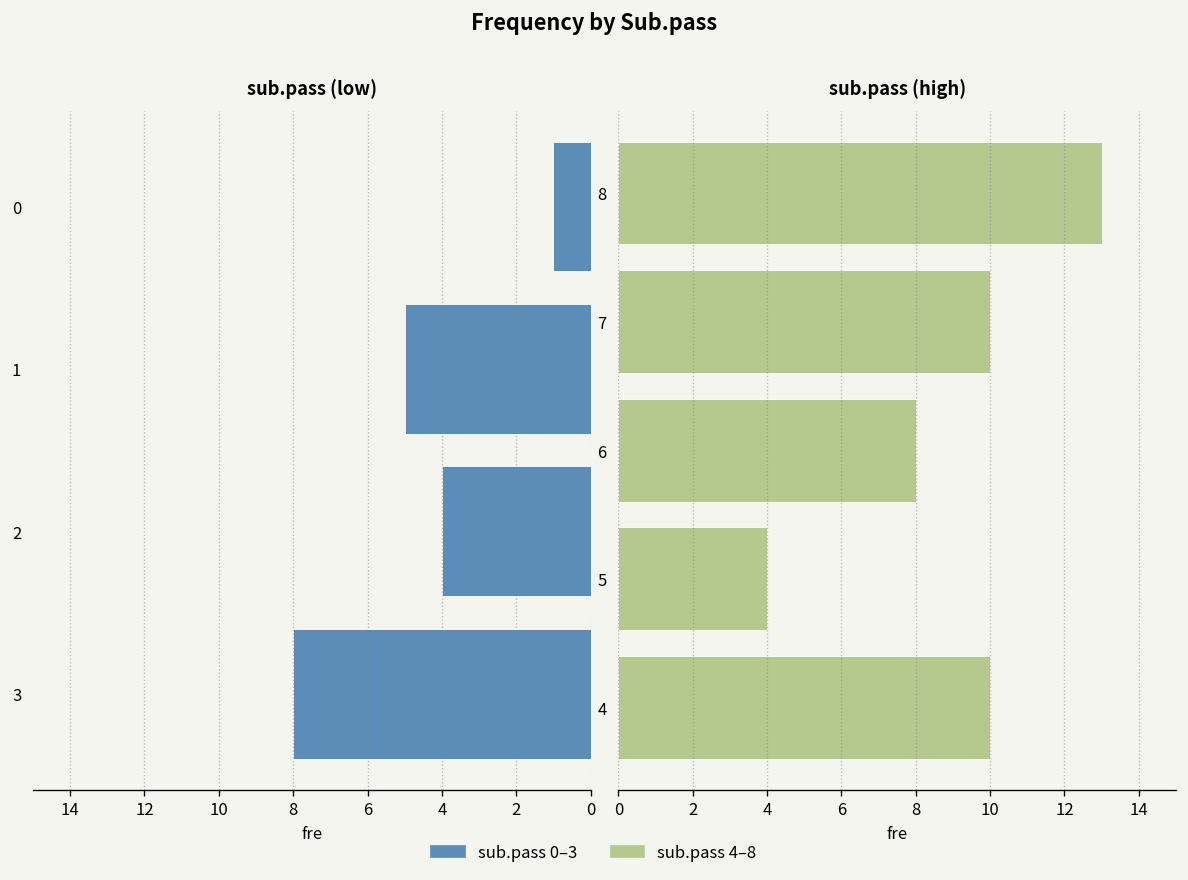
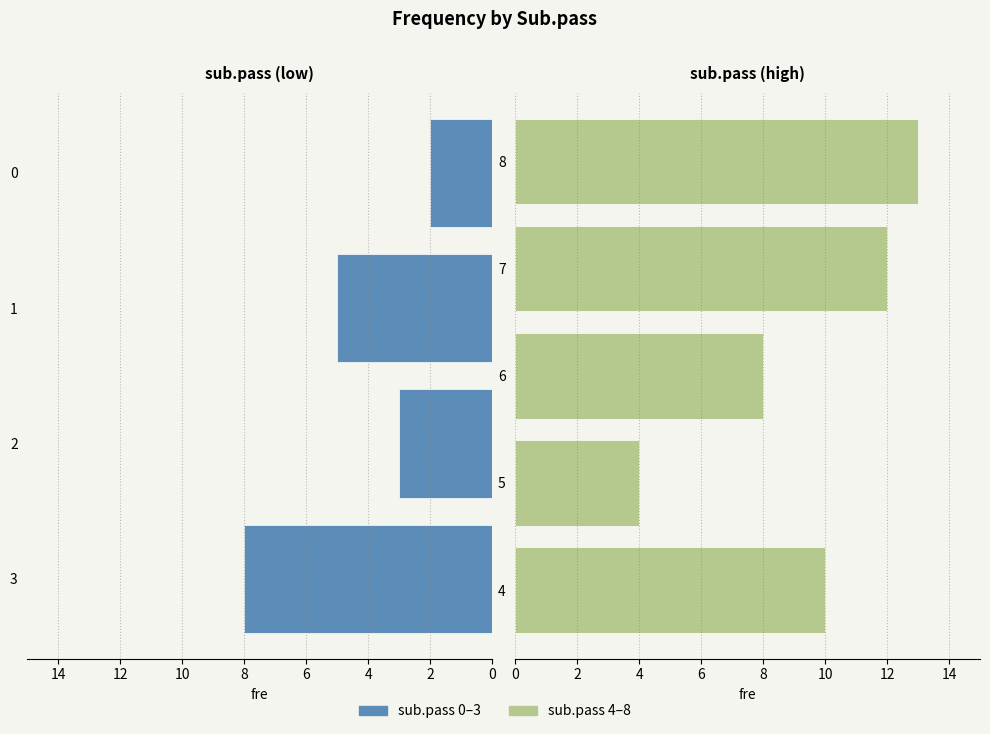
  {
    "sub.pass (low)": {
-     "0": 1,
+     "0": 2,
      "1": 5,
-     "2": 4,
+     "2": 3,
      "3": 8
    },
    "sub.pass (high)": {
      "8": 13,
-     "7": 10,
+     "7": 12,
      "6": 8,
      "5": 4,
      "4": 10
    }
  }
